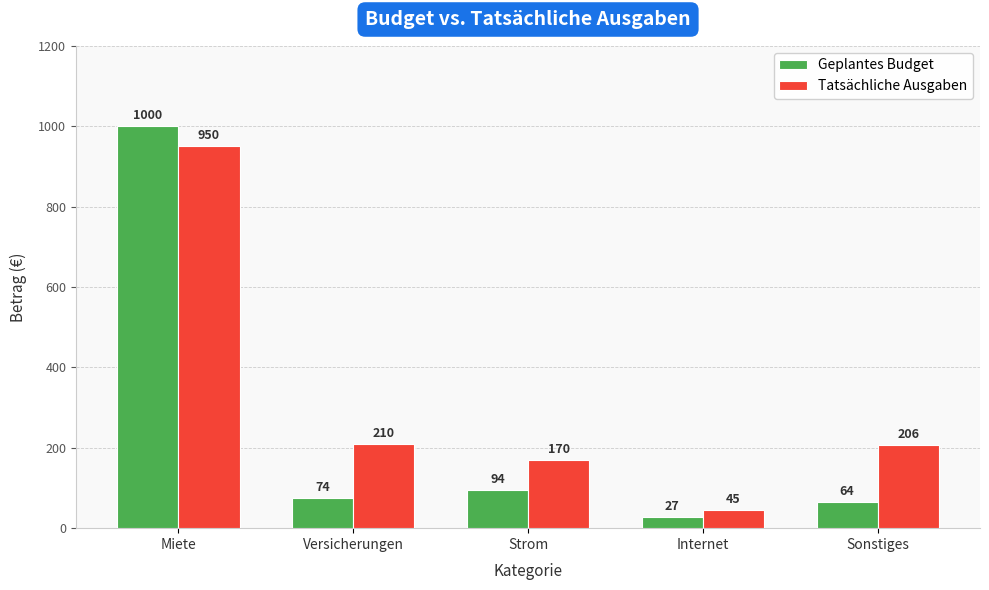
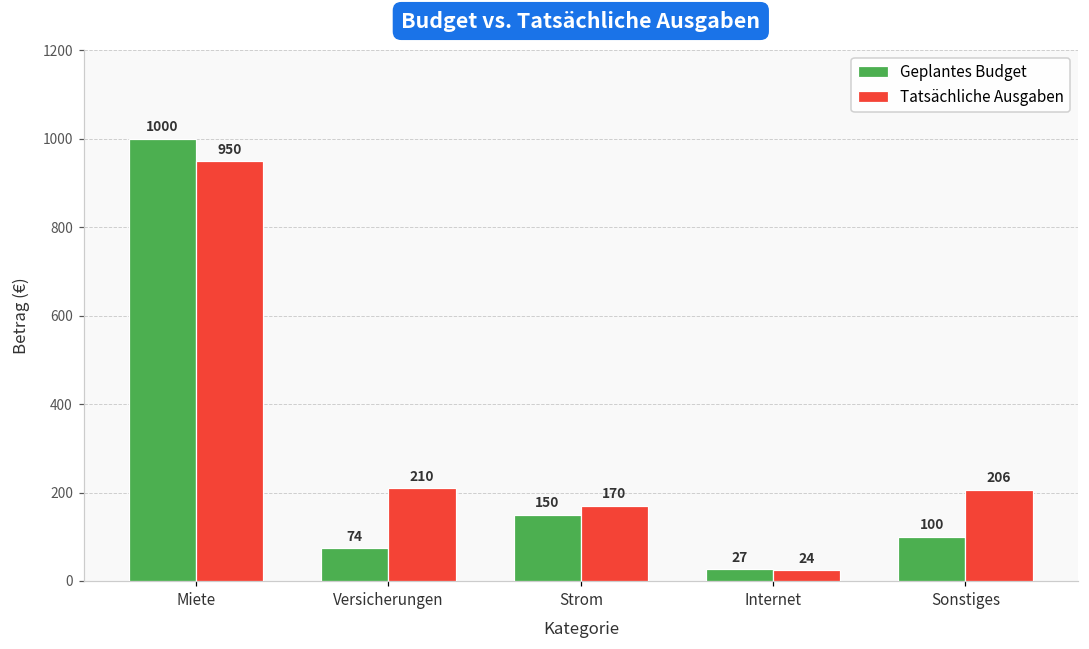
  {
    "Geplantes Budget": {
      "Miete": 1000,
      "Versicherungen": 74,
-     "Strom": 94,
+     "Strom": 150,
      "Internet": 27,
-     "Sonstiges": 64
+     "Sonstiges": 100
    },
    "Tatsächliche Ausgaben": {
      "Miete": 950,
      "Versicherungen": 210,
      "Strom": 170,
-     "Internet": 45,
+     "Internet": 24,
      "Sonstiges": 206
    }
  }
